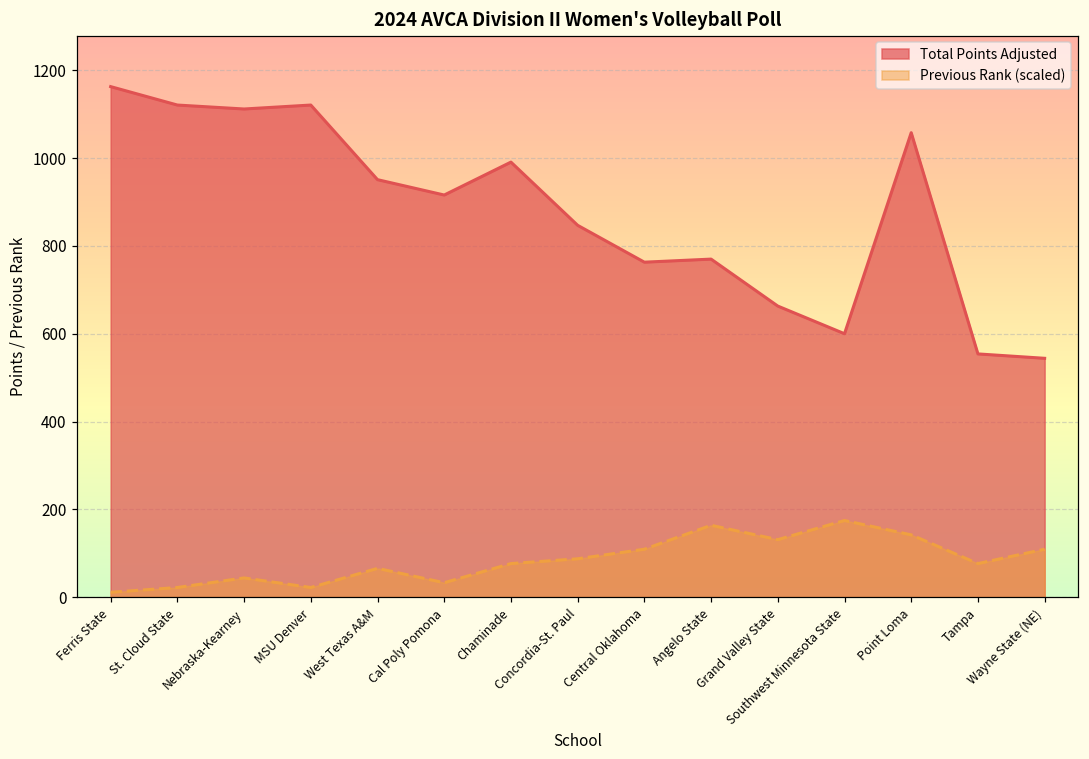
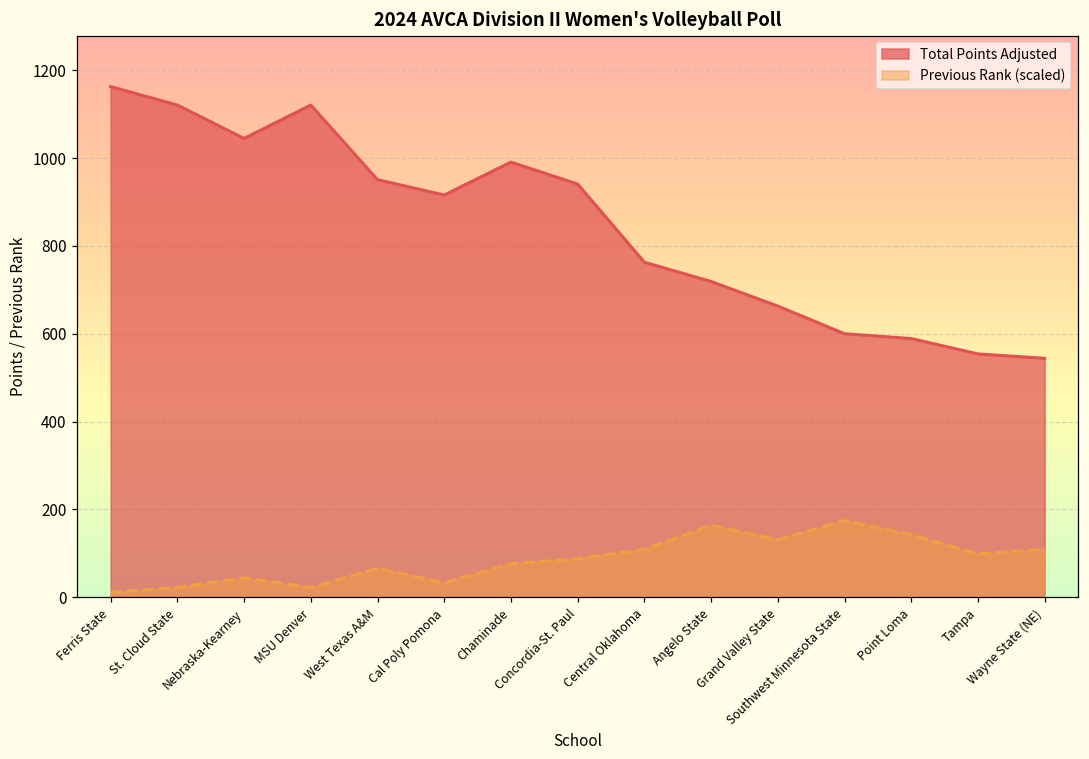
  {
    "Total Points Adjusted": {
      "Ferris State": 1160,
      "St. Cloud State": 1120,
-     "Nebraska-Kearney": 1110,
+     "Nebraska-Kearney": 1050,
      "MSU Denver": 1120,
      "West Texas A&M": 950,
      "Cal Poly Pomona": 920,
      "Chaminade": 990,
-     "Concordia-St. Paul": 850,
+     "Concordia-St. Paul": 940,
      "Central Oklahoma": 760,
-     "Angelo State": 770,
+     "Angelo State": 720,
      "Grand Valley State": 660,
      "Southwest Minnesota State": 600,
-     "Point Loma": 1060,
+     "Point Loma": 590,
      "Tampa": 550,
      "Wayne State (NE)": 540
    },
    "Previous Rank (scaled)": {
      "Ferris State": 10,
      "St. Cloud State": 20,
      "Nebraska-Kearney": 40,
      "MSU Denver": 20,
      "West Texas A&M": 70,
      "Cal Poly Pomona": 30,
      "Chaminade": 80,
      "Concordia-St. Paul": 90,
      "Central Oklahoma": 110,
      "Angelo State": 160,
      "Grand Valley State": 130,
      "Southwest Minnesota State": 170,
      "Point Loma": 140,
-     "Tampa": 80,
+     "Tampa": 100,
      "Wayne State (NE)": 110
    }
  }
